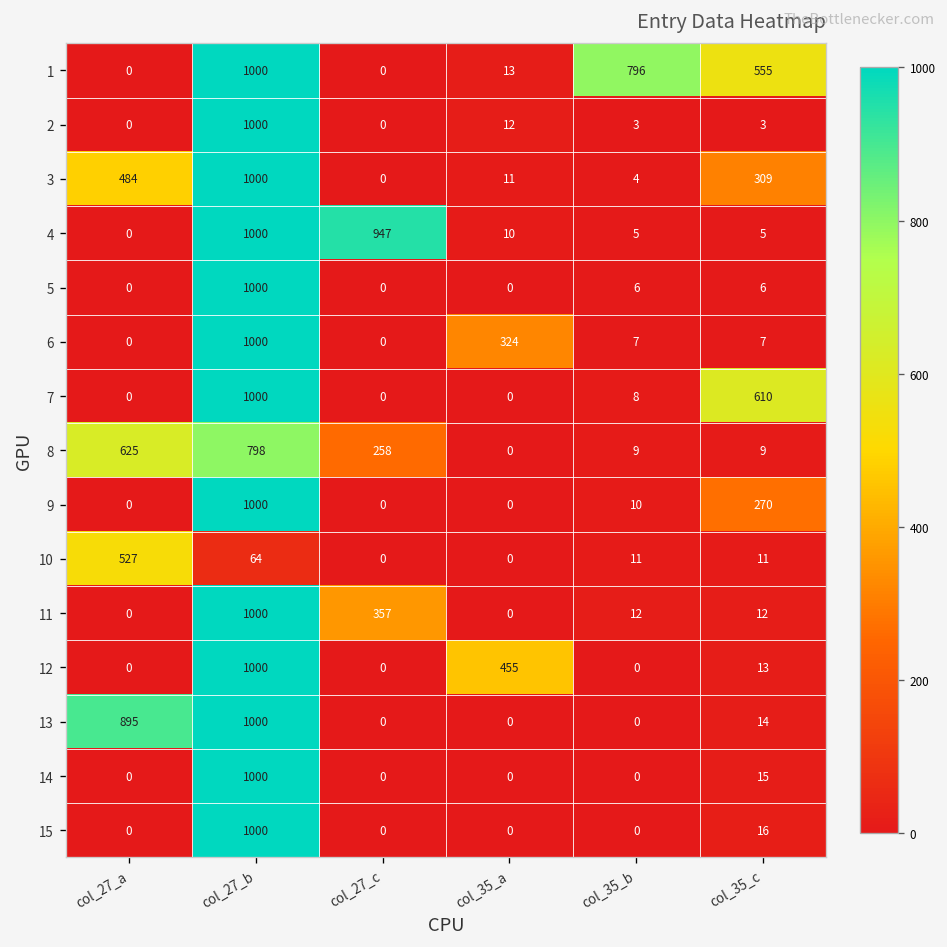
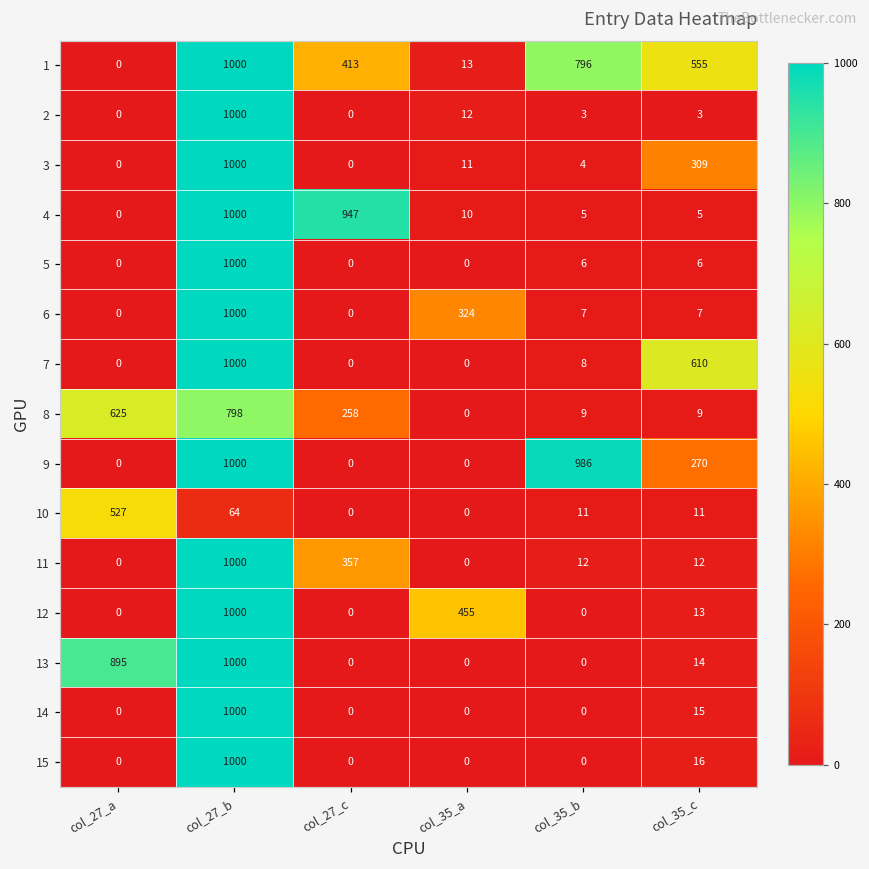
  {
    "1": {
      "col_27_a": 0,
      "col_27_b": 1000,
-     "col_27_c": 0,
+     "col_27_c": 413,
      "col_35_a": 13,
      "col_35_b": 796,
      "col_35_c": 555
    },
    "2": {
      "col_27_a": 0,
      "col_27_b": 1000,
      "col_27_c": 0,
      "col_35_a": 12,
      "col_35_b": 3,
      "col_35_c": 3
    },
    "3": {
-     "col_27_a": 484,
+     "col_27_a": 0,
      "col_27_b": 1000,
      "col_27_c": 0,
      "col_35_a": 11,
      "col_35_b": 4,
      "col_35_c": 309
    },
    "4": {
      "col_27_a": 0,
      "col_27_b": 1000,
      "col_27_c": 947,
      "col_35_a": 10,
      "col_35_b": 5,
      "col_35_c": 5
    },
    "5": {
      "col_27_a": 0,
      "col_27_b": 1000,
      "col_27_c": 0,
      "col_35_a": 0,
      "col_35_b": 6,
      "col_35_c": 6
    },
    "6": {
      "col_27_a": 0,
      "col_27_b": 1000,
      "col_27_c": 0,
      "col_35_a": 324,
      "col_35_b": 7,
      "col_35_c": 7
    },
    "7": {
      "col_27_a": 0,
      "col_27_b": 1000,
      "col_27_c": 0,
      "col_35_a": 0,
      "col_35_b": 8,
      "col_35_c": 610
    },
    "8": {
      "col_27_a": 625,
      "col_27_b": 798,
      "col_27_c": 258,
      "col_35_a": 0,
      "col_35_b": 9,
      "col_35_c": 9
    },
    "9": {
      "col_27_a": 0,
      "col_27_b": 1000,
      "col_27_c": 0,
      "col_35_a": 0,
-     "col_35_b": 10,
+     "col_35_b": 986,
      "col_35_c": 270
    },
    "10": {
      "col_27_a": 527,
      "col_27_b": 64,
      "col_27_c": 0,
      "col_35_a": 0,
      "col_35_b": 11,
      "col_35_c": 11
    },
    "11": {
      "col_27_a": 0,
      "col_27_b": 1000,
      "col_27_c": 357,
      "col_35_a": 0,
      "col_35_b": 12,
      "col_35_c": 12
    },
    "12": {
      "col_27_a": 0,
      "col_27_b": 1000,
      "col_27_c": 0,
      "col_35_a": 455,
      "col_35_b": 0,
      "col_35_c": 13
    },
    "13": {
      "col_27_a": 895,
      "col_27_b": 1000,
      "col_27_c": 0,
      "col_35_a": 0,
      "col_35_b": 0,
      "col_35_c": 14
    },
    "14": {
      "col_27_a": 0,
      "col_27_b": 1000,
      "col_27_c": 0,
      "col_35_a": 0,
      "col_35_b": 0,
      "col_35_c": 15
    },
    "15": {
      "col_27_a": 0,
      "col_27_b": 1000,
      "col_27_c": 0,
      "col_35_a": 0,
      "col_35_b": 0,
      "col_35_c": 16
    }
  }
